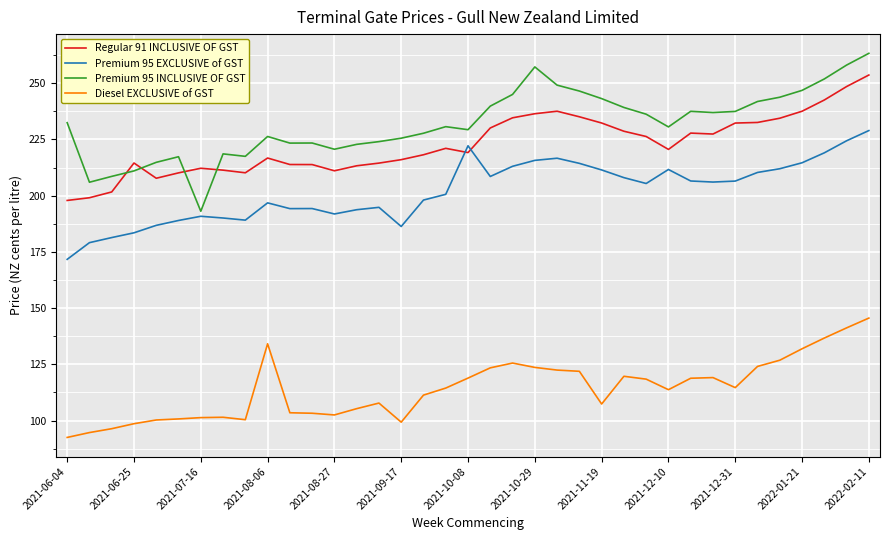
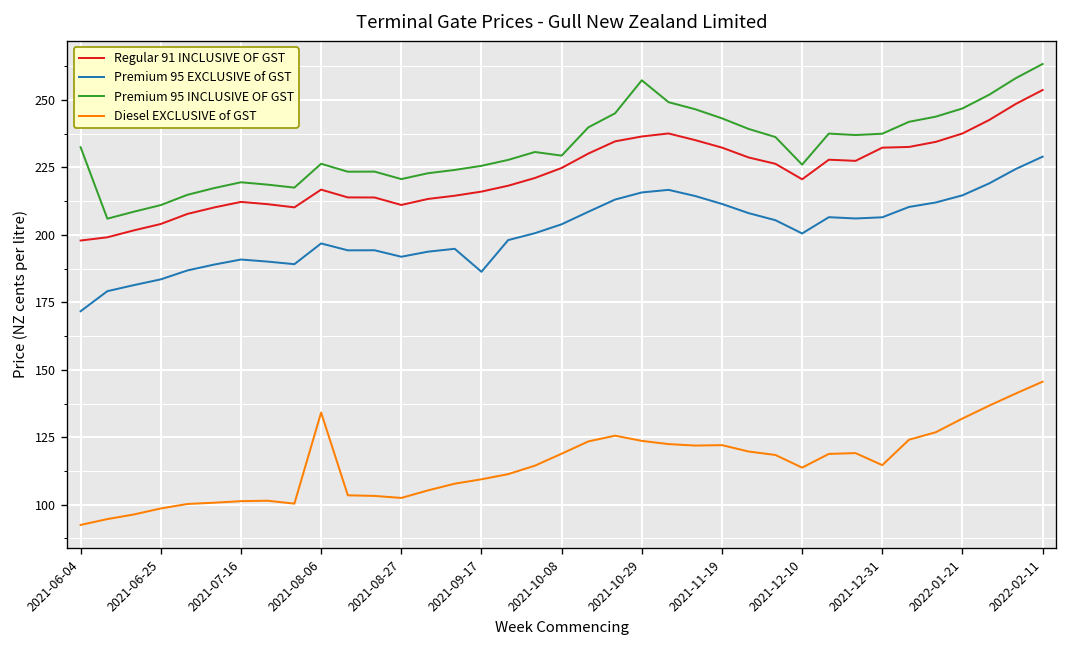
  {
    "Regular 91 INCLUSIVE OF GST": {
      "2021-06-04": 198,
-     "2021-06-25": 215,
+     "2021-06-25": 204,
      "2021-07-16": 212,
      "2021-08-06": 217,
      "2021-08-27": 211,
      "2021-09-17": 216,
-     "2021-10-08": 219,
+     "2021-10-08": 225,
      "2021-10-29": 236,
      "2021-11-19": 232,
      "2021-12-10": 221,
      "2021-12-31": 232,
      "2022-01-21": 238,
      "2022-02-11": 254
    },
    "Premium 95 EXCLUSIVE of GST": {
      "2021-06-04": 172,
      "2021-06-25": 184,
      "2021-07-16": 191,
      "2021-08-06": 197,
      "2021-08-27": 192,
      "2021-09-17": 186,
-     "2021-10-08": 222,
+     "2021-10-08": 204,
      "2021-10-29": 216,
      "2021-11-19": 211,
-     "2021-12-10": 212,
+     "2021-12-10": 201,
      "2021-12-31": 207,
      "2022-01-21": 215,
      "2022-02-11": 229
    },
    "Premium 95 INCLUSIVE OF GST": {
      "2021-06-04": 232,
      "2021-06-25": 211,
-     "2021-07-16": 193,
+     "2021-07-16": 219,
      "2021-08-06": 226,
      "2021-08-27": 221,
      "2021-09-17": 226,
      "2021-10-08": 229,
      "2021-10-29": 257,
      "2021-11-19": 243,
-     "2021-12-10": 231,
+     "2021-12-10": 226,
      "2021-12-31": 237,
      "2022-01-21": 247,
      "2022-02-11": 263
    },
    "Diesel EXCLUSIVE of GST": {
      "2021-06-04": 93,
      "2021-06-25": 99,
      "2021-07-16": 101,
      "2021-08-06": 134,
      "2021-08-27": 103,
-     "2021-09-17": 99,
+     "2021-09-17": 109,
      "2021-10-08": 119,
      "2021-10-29": 124,
-     "2021-11-19": 107,
+     "2021-11-19": 122,
      "2021-12-10": 114,
      "2021-12-31": 115,
      "2022-01-21": 132,
      "2022-02-11": 146
    }
  }
